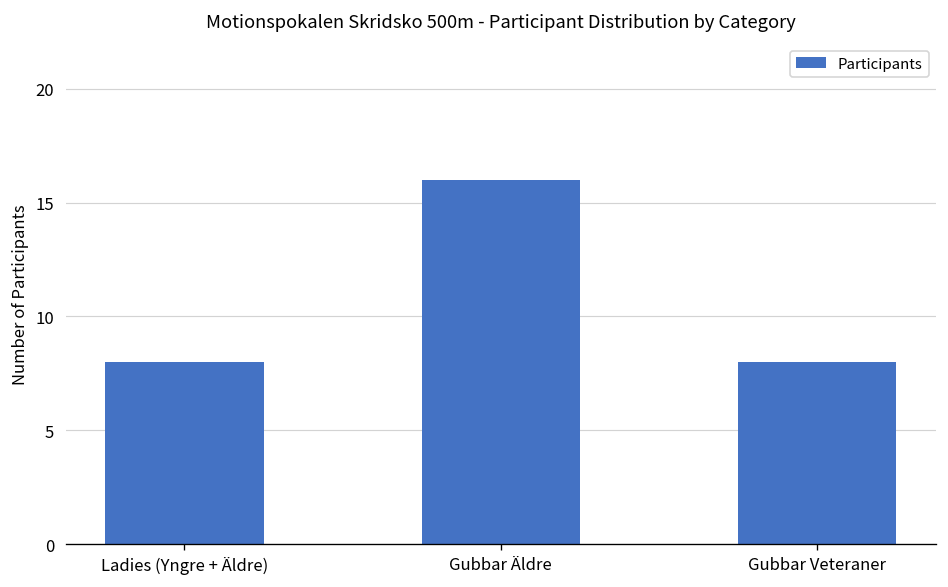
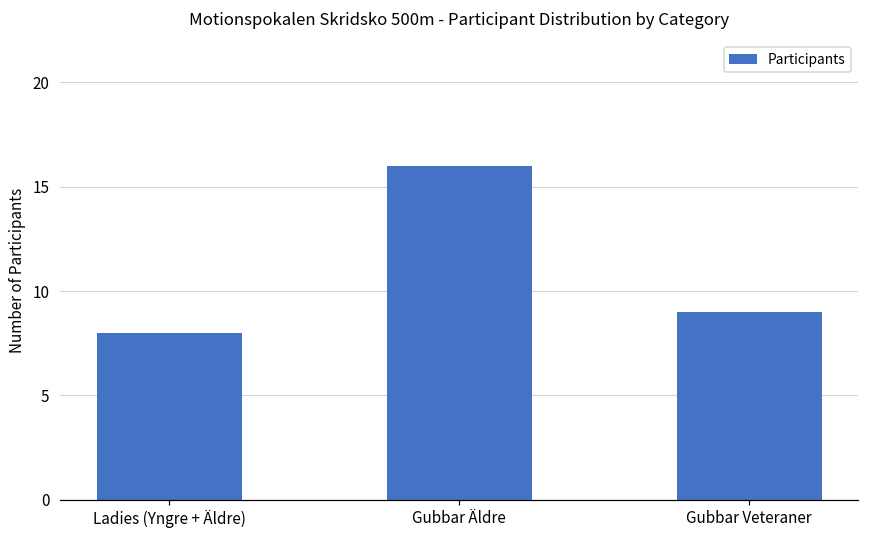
  {
    "Ladies (Yngre + Äldre)": 8,
    "Gubbar Äldre": 16,
-   "Gubbar Veteraner": 8
+   "Gubbar Veteraner": 9
  }
